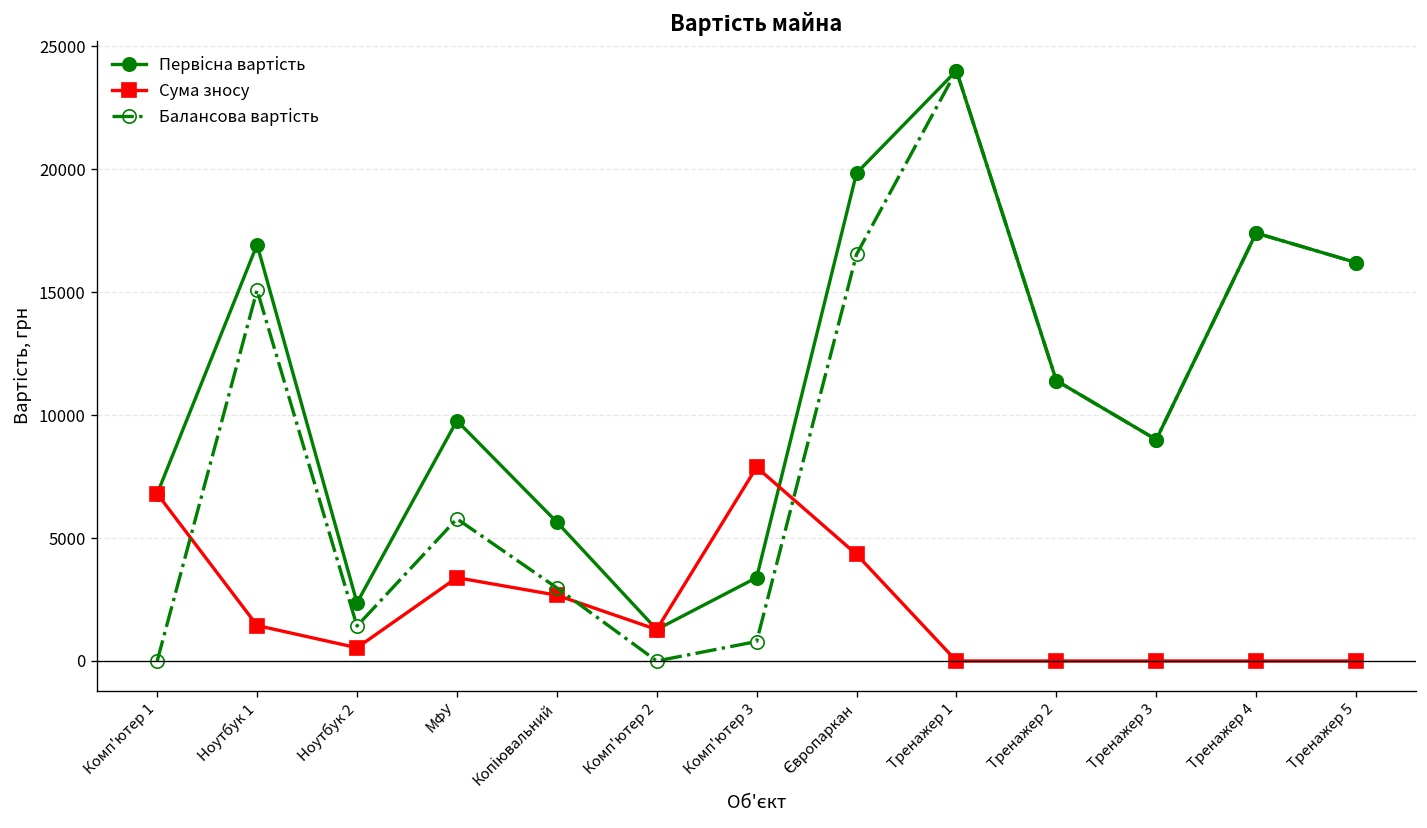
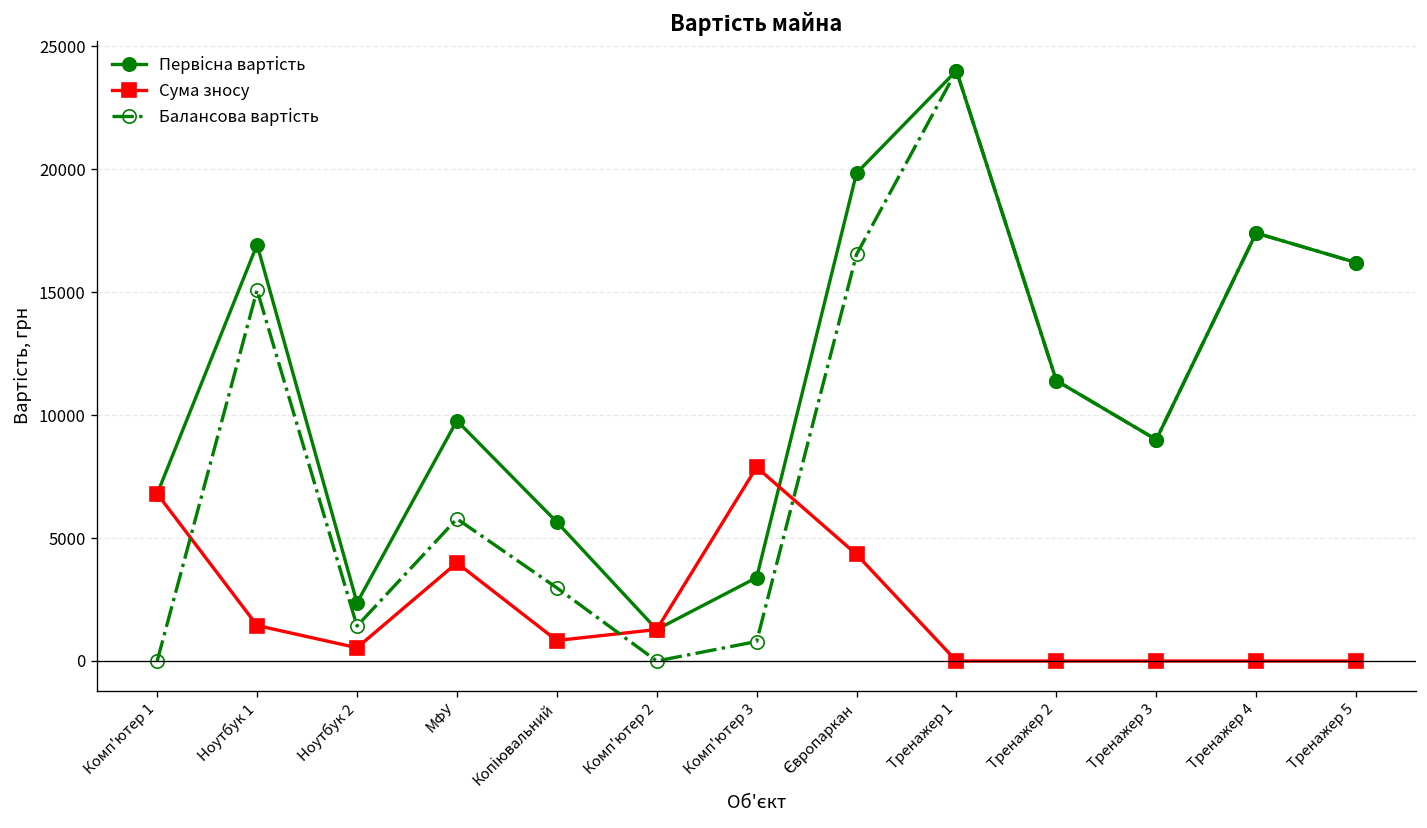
  {
    "Сума зносу": {
      "Ноутбук 1": 1400,
      "Ноутбук 2": 500,
-     "МФУ": 3400,
-     "Копіювальний": 2700,
+     "МФУ": 4000,
+     "Копіювальний": 800,
      "Комп'ютер 3": 7900,
      "Європаркан": 4300,
      "Тренажер 1": 0,
      "Тренажер 2": 0,
      "Тренажер 3": 0,
      "Тренажер 4": 0,
      "Тренажер 5": 0
    }
  }
